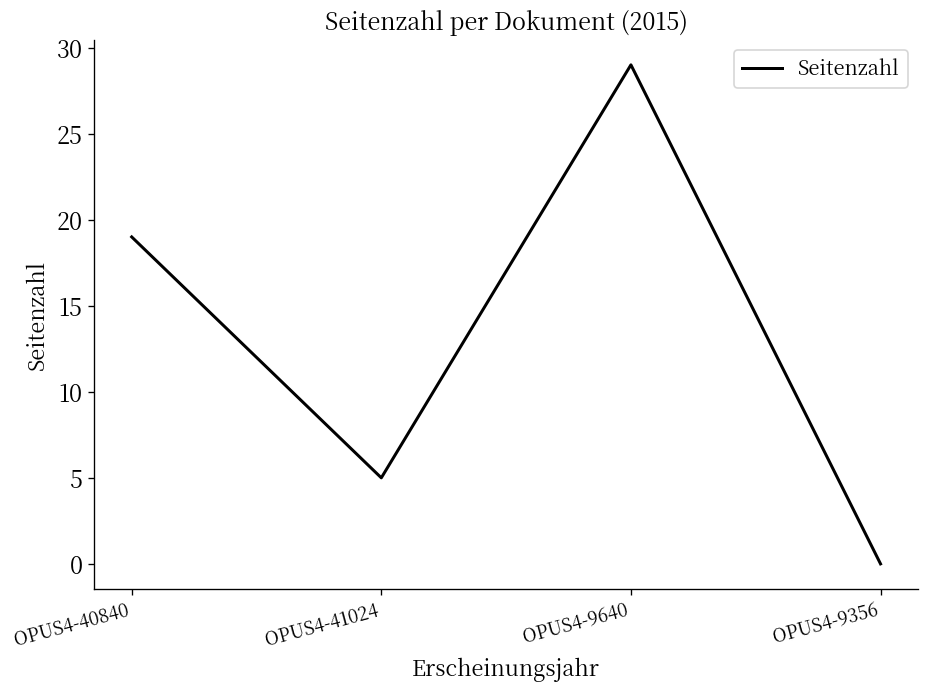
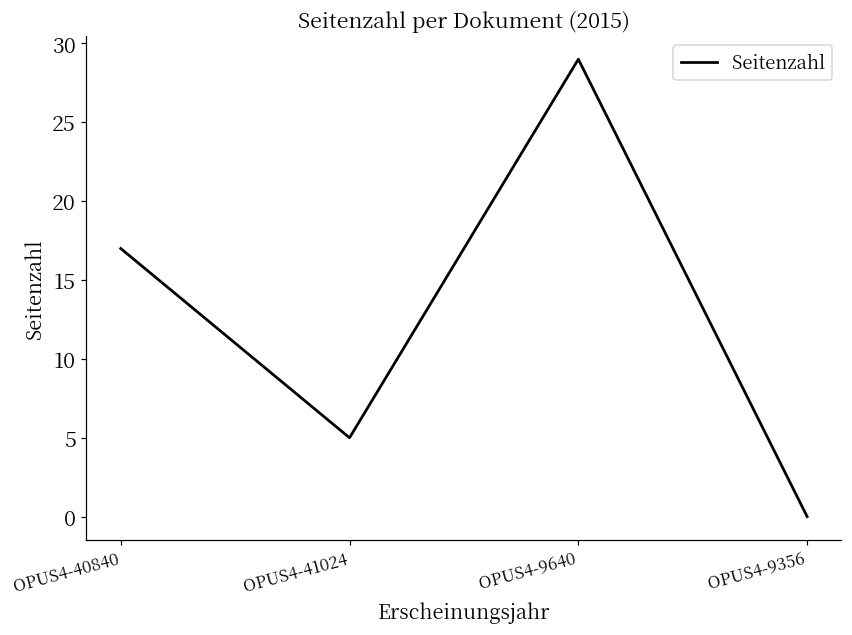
  {
-   "OPUS4-40840": 19,
+   "OPUS4-40840": 17,
    "OPUS4-41024": 5,
    "OPUS4-9640": 29,
    "OPUS4-9356": 0
  }
